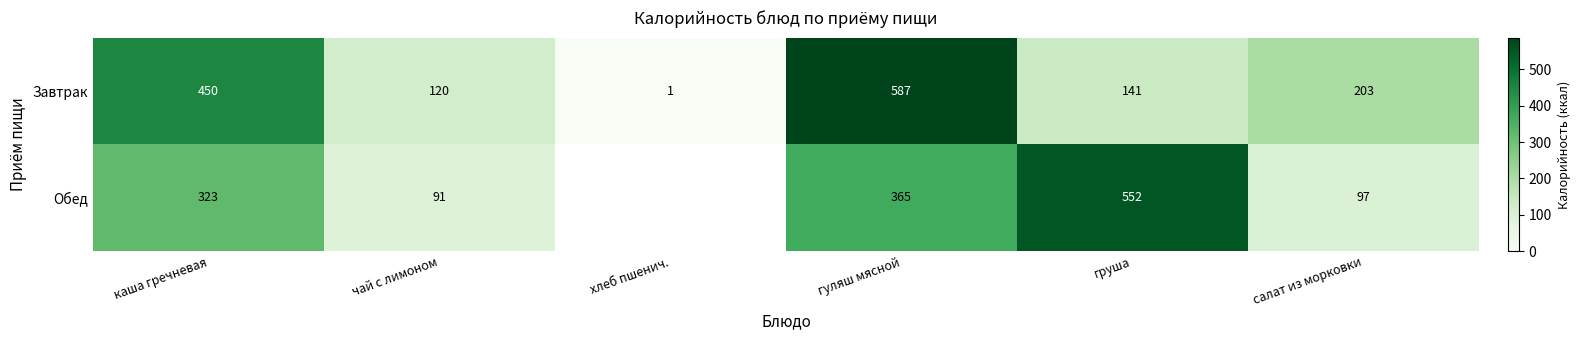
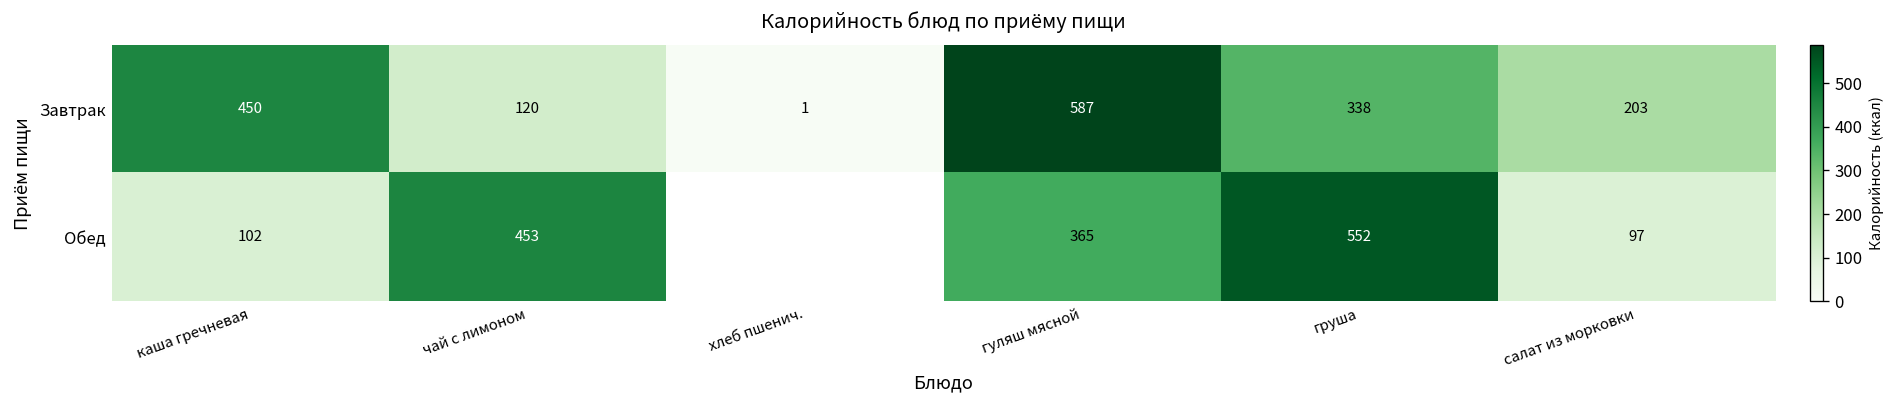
  {
    "Завтрак": {
      "каша гречневая": 450,
      "чай с лимоном": 120,
      "хлеб пшенич.": 1,
      "гуляш мясной": 587,
-     "груша": 141,
+     "груша": 338,
      "салат из морковки": 203
    },
    "Обед": {
-     "каша гречневая": 323,
-     "чай с лимоном": 91,
+     "каша гречневая": 102,
+     "чай с лимоном": 453,
      "гуляш мясной": 365,
      "груша": 552,
      "салат из морковки": 97
    }
  }
